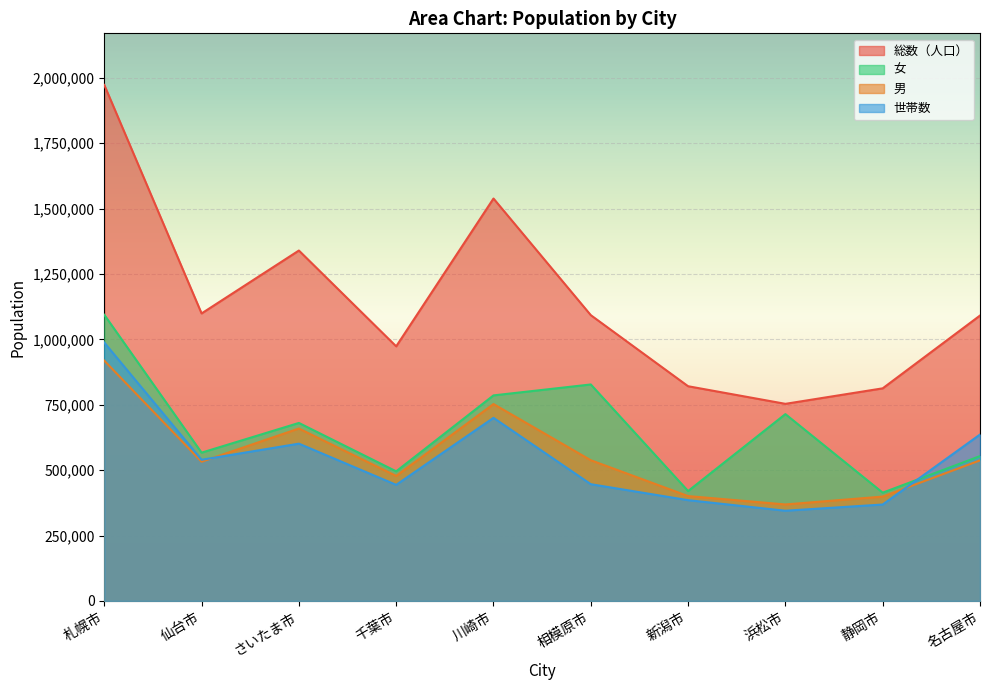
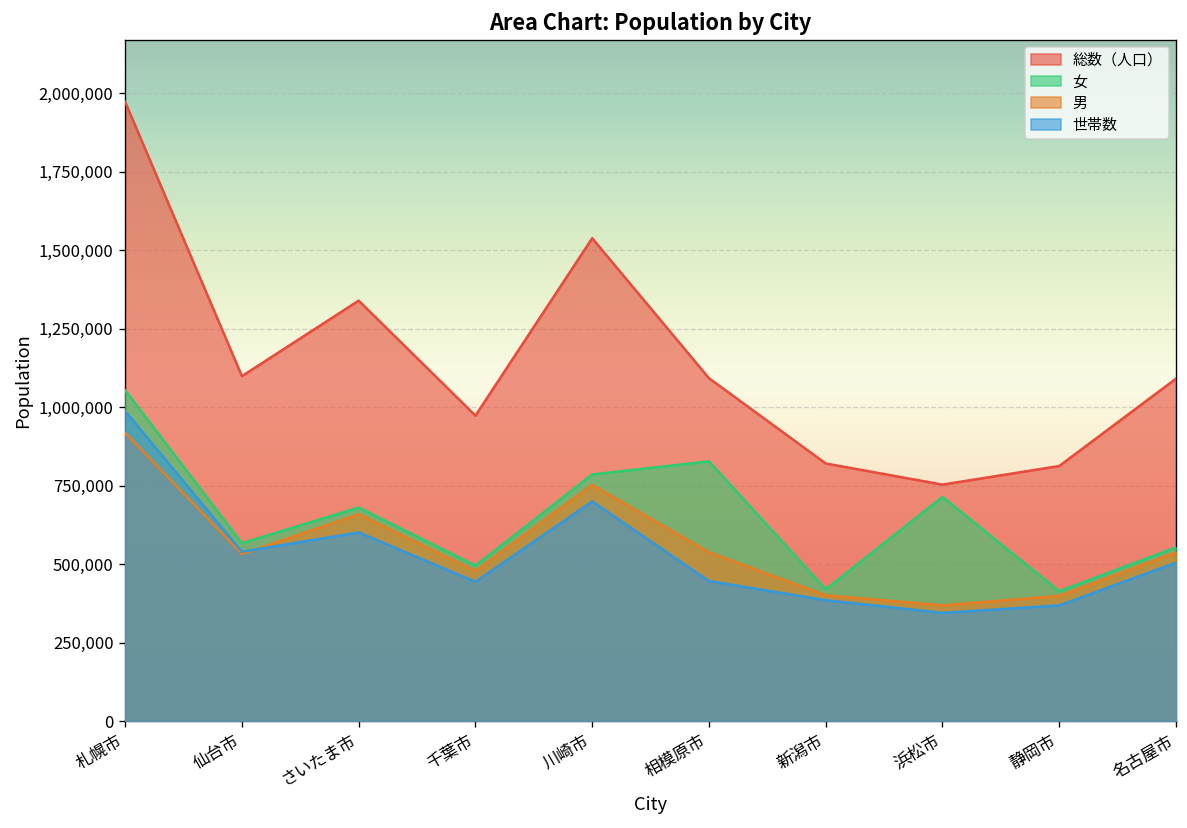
  {
    "女": {
-     "札幌市": "1,090,000",
+     "札幌市": "1,050,000",
      "仙台市": "570,000",
      "さいたま市": "680,000",
      "千葉市": "500,000",
      "川崎市": "790,000",
      "相模原市": "830,000",
      "新潟市": "420,000",
      "浜松市": "710,000",
      "静岡市": "410,000",
      "名古屋市": "550,000"
    },
    "世帯数": {
      "札幌市": "990,000",
      "さいたま市": "600,000",
      "千葉市": "440,000",
      "川崎市": "700,000",
      "相模原市": "450,000",
      "新潟市": "390,000",
      "浜松市": "340,000",
      "静岡市": "370,000",
-     "名古屋市": "640,000"
+     "名古屋市": "500,000"
    }
  }
